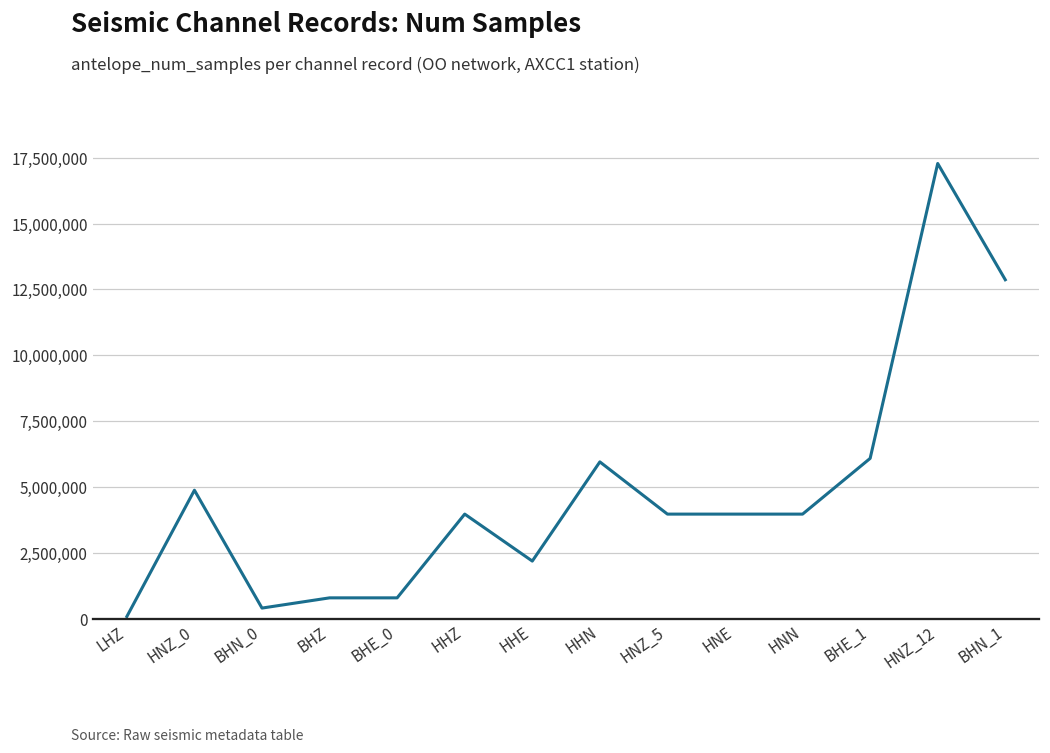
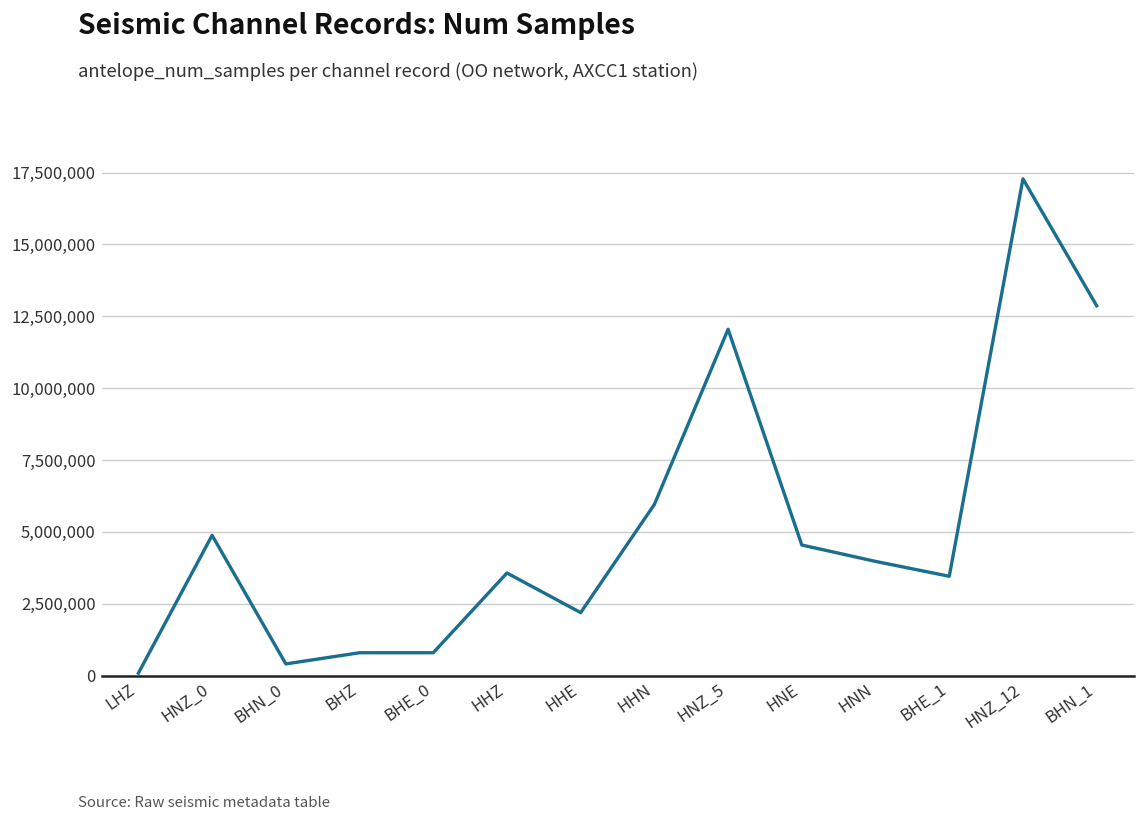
  {
    "LHZ": "100,000",
    "HNZ_0": "4,900,000",
    "BHN_0": "400,000",
    "BHZ": "800,000",
    "BHE_0": "800,000",
-   "HHZ": "4,000,000",
+   "HHZ": "3,600,000",
    "HHE": "2,200,000",
    "HHN": "6,000,000",
-   "HNZ_5": "4,000,000",
-   "HNE": "4,000,000",
+   "HNZ_5": "12,000,000",
+   "HNE": "4,500,000",
    "HNN": "4,000,000",
-   "BHE_1": "6,100,000",
+   "BHE_1": "3,500,000",
    "HNZ_12": "17,300,000",
    "BHN_1": "12,900,000"
  }
